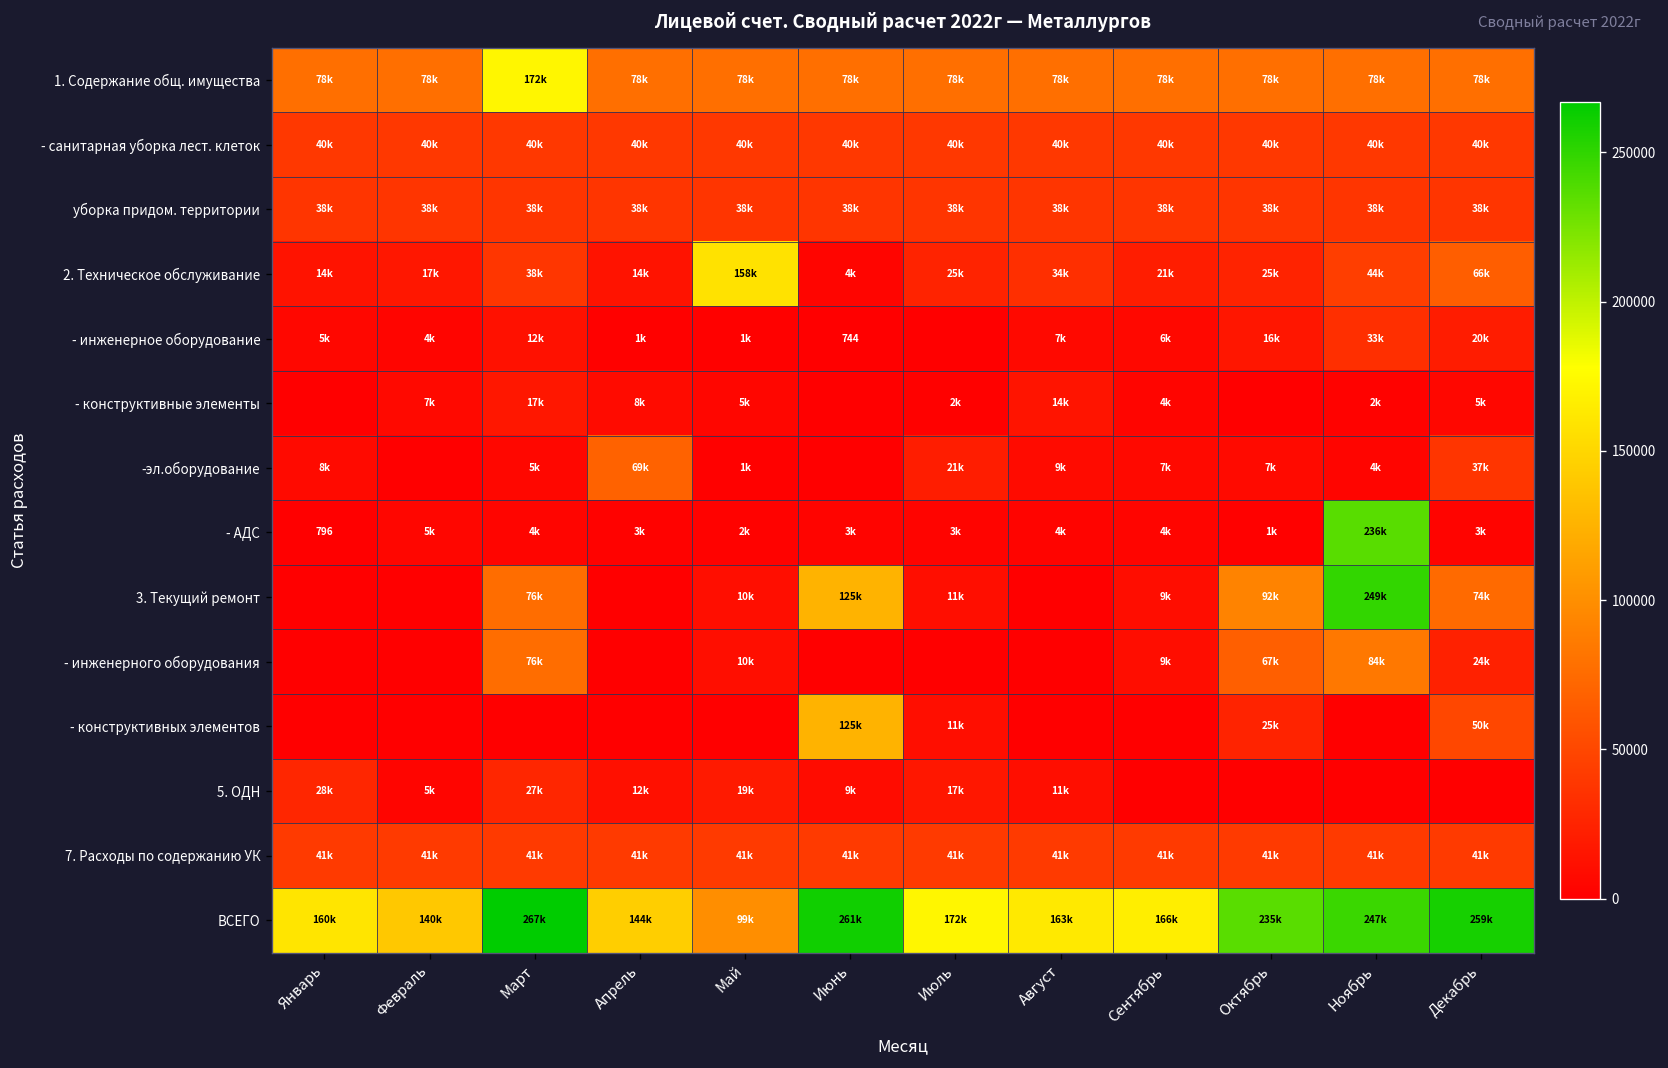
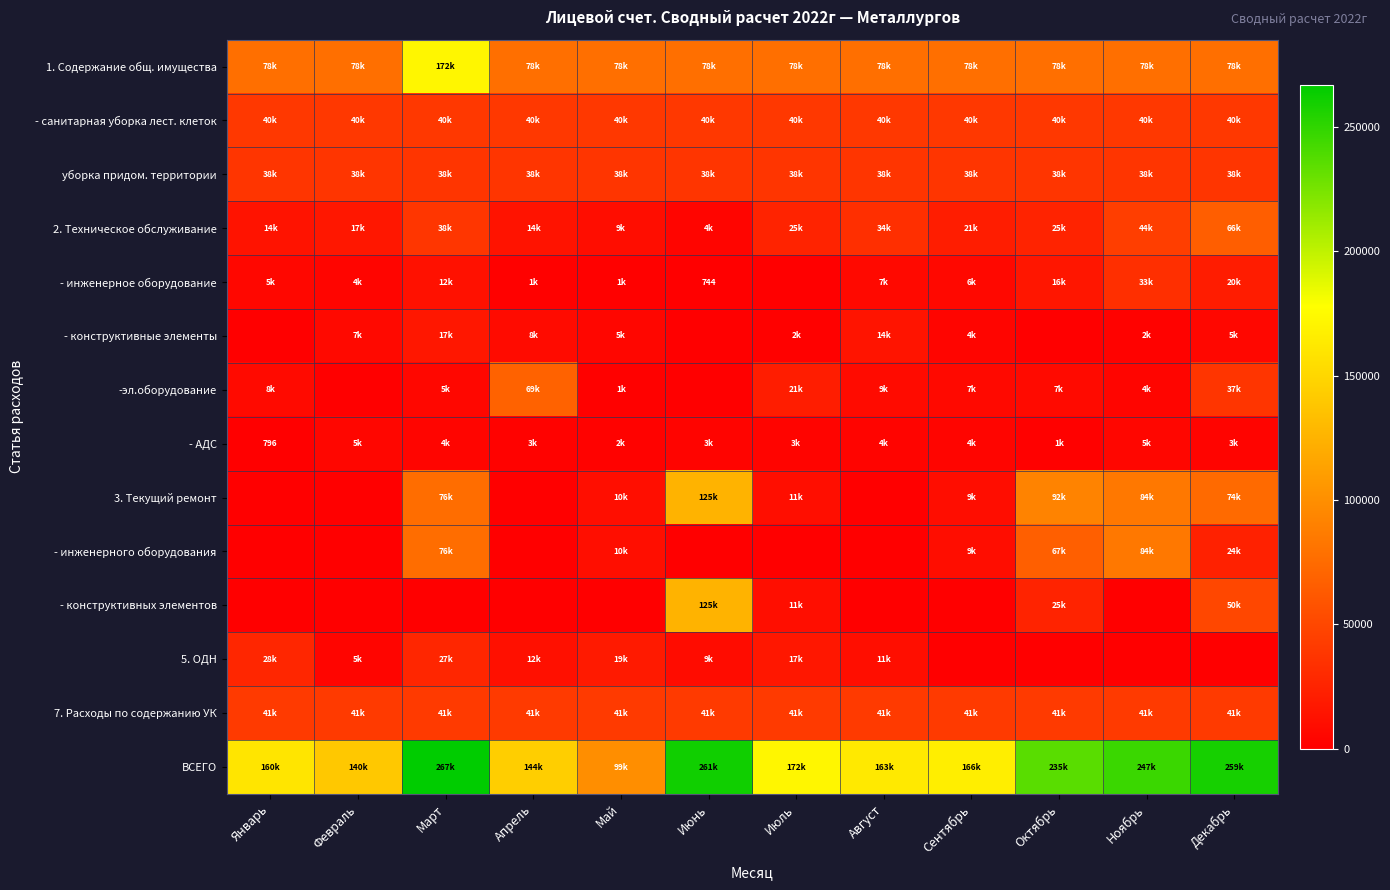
  {
    "1. Содержание общ. имущества": {
      "Январь": "78k",
      "Февраль": "78k",
      "Март": "172k",
      "Апрель": "78k",
      "Май": "78k",
      "Июнь": "78k",
      "Июль": "78k",
      "Август": "78k",
      "Сентябрь": "78k",
      "Октябрь": "78k",
      "Ноябрь": "78k",
      "Декабрь": "78k"
    },
    "- санитарная уборка лест. клеток": {
      "Январь": "40k",
      "Февраль": "40k",
      "Март": "40k",
      "Апрель": "40k",
      "Май": "40k",
      "Июнь": "40k",
      "Июль": "40k",
      "Август": "40k",
      "Сентябрь": "40k",
      "Октябрь": "40k",
      "Ноябрь": "40k",
      "Декабрь": "40k"
    },
    "уборка придом. территории": {
      "Январь": "38k",
      "Февраль": "38k",
      "Март": "38k",
      "Апрель": "38k",
      "Май": "38k",
      "Июнь": "38k",
      "Июль": "38k",
      "Август": "38k",
      "Сентябрь": "38k",
      "Октябрь": "38k",
      "Ноябрь": "38k",
      "Декабрь": "38k"
    },
    "2. Техническое обслуживание": {
      "Январь": "14k",
      "Февраль": "17k",
      "Март": "38k",
      "Апрель": "14k",
-     "Май": "158k",
+     "Май": "9k",
      "Июнь": "4k",
      "Июль": "25k",
      "Август": "34k",
      "Сентябрь": "21k",
      "Октябрь": "25k",
      "Ноябрь": "44k",
      "Декабрь": "66k"
    },
    "- инженерное оборудование": {
      "Январь": "5k",
      "Февраль": "4k",
      "Март": "12k",
      "Апрель": "1k",
      "Май": "1k",
      "Июнь": "744",
      "Август": "7k",
      "Сентябрь": "6k",
      "Октябрь": "16k",
      "Ноябрь": "33k",
      "Декабрь": "20k"
    },
    "- конструктивные элементы": {
      "Февраль": "7k",
      "Март": "17k",
      "Апрель": "8k",
      "Май": "5k",
      "Июль": "2k",
      "Август": "14k",
      "Сентябрь": "4k",
      "Ноябрь": "2k",
      "Декабрь": "5k"
    },
    "-эл.оборудование": {
      "Январь": "8k",
      "Март": "5k",
      "Апрель": "69k",
      "Май": "1k",
      "Июль": "21k",
      "Август": "9k",
      "Сентябрь": "7k",
      "Октябрь": "7k",
      "Ноябрь": "4k",
      "Декабрь": "37k"
    },
    "- АДС": {
      "Январь": "796",
      "Февраль": "5k",
      "Март": "4k",
      "Апрель": "3k",
      "Май": "2k",
      "Июнь": "3k",
      "Июль": "3k",
      "Август": "4k",
      "Сентябрь": "4k",
      "Октябрь": "1k",
-     "Ноябрь": "236k",
+     "Ноябрь": "5k",
      "Декабрь": "3k"
    },
    "3. Текущий ремонт": {
      "Март": "76k",
      "Май": "10k",
      "Июнь": "125k",
      "Июль": "11k",
      "Сентябрь": "9k",
      "Октябрь": "92k",
-     "Ноябрь": "249k",
+     "Ноябрь": "84k",
      "Декабрь": "74k"
    },
    "- инженерного оборудования": {
      "Март": "76k",
      "Май": "10k",
      "Сентябрь": "9k",
      "Октябрь": "67k",
      "Ноябрь": "84k",
      "Декабрь": "24k"
    },
    "- конструктивных элементов": {
      "Июнь": "125k",
      "Июль": "11k",
      "Октябрь": "25k",
      "Декабрь": "50k"
    },
    "5. ОДН": {
      "Январь": "28k",
      "Февраль": "5k",
      "Март": "27k",
      "Апрель": "12k",
      "Май": "19k",
      "Июнь": "9k",
      "Июль": "17k",
      "Август": "11k"
    },
    "7. Расходы по содержанию УК": {
      "Январь": "41k",
      "Февраль": "41k",
      "Март": "41k",
      "Апрель": "41k",
      "Май": "41k",
      "Июнь": "41k",
      "Июль": "41k",
      "Август": "41k",
      "Сентябрь": "41k",
      "Октябрь": "41k",
      "Ноябрь": "41k",
      "Декабрь": "41k"
    },
    "ВСЕГО": {
      "Январь": "160k",
      "Февраль": "140k",
      "Март": "267k",
      "Апрель": "144k",
      "Май": "99k",
      "Июнь": "261k",
      "Июль": "172k",
      "Август": "163k",
      "Сентябрь": "166k",
      "Октябрь": "235k",
      "Ноябрь": "247k",
      "Декабрь": "259k"
    }
  }
